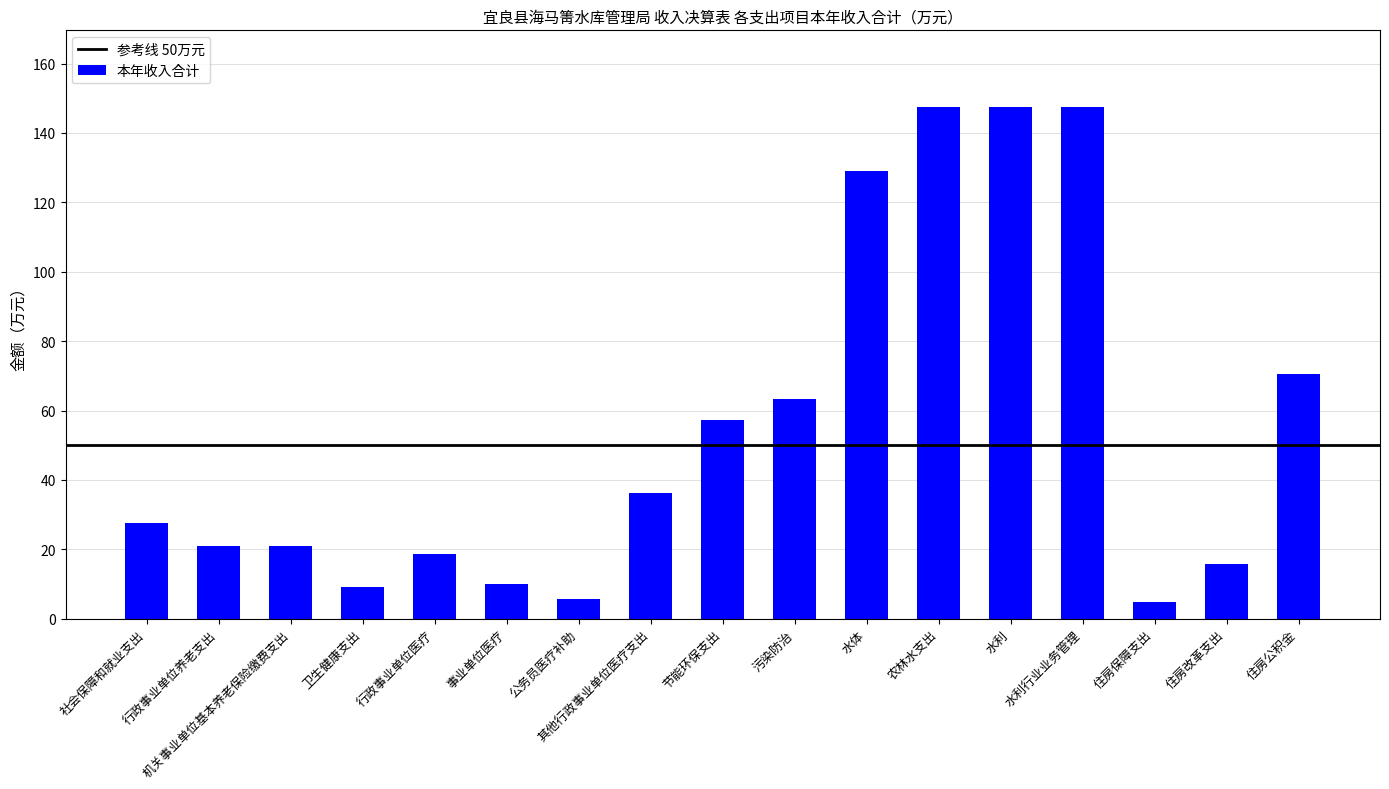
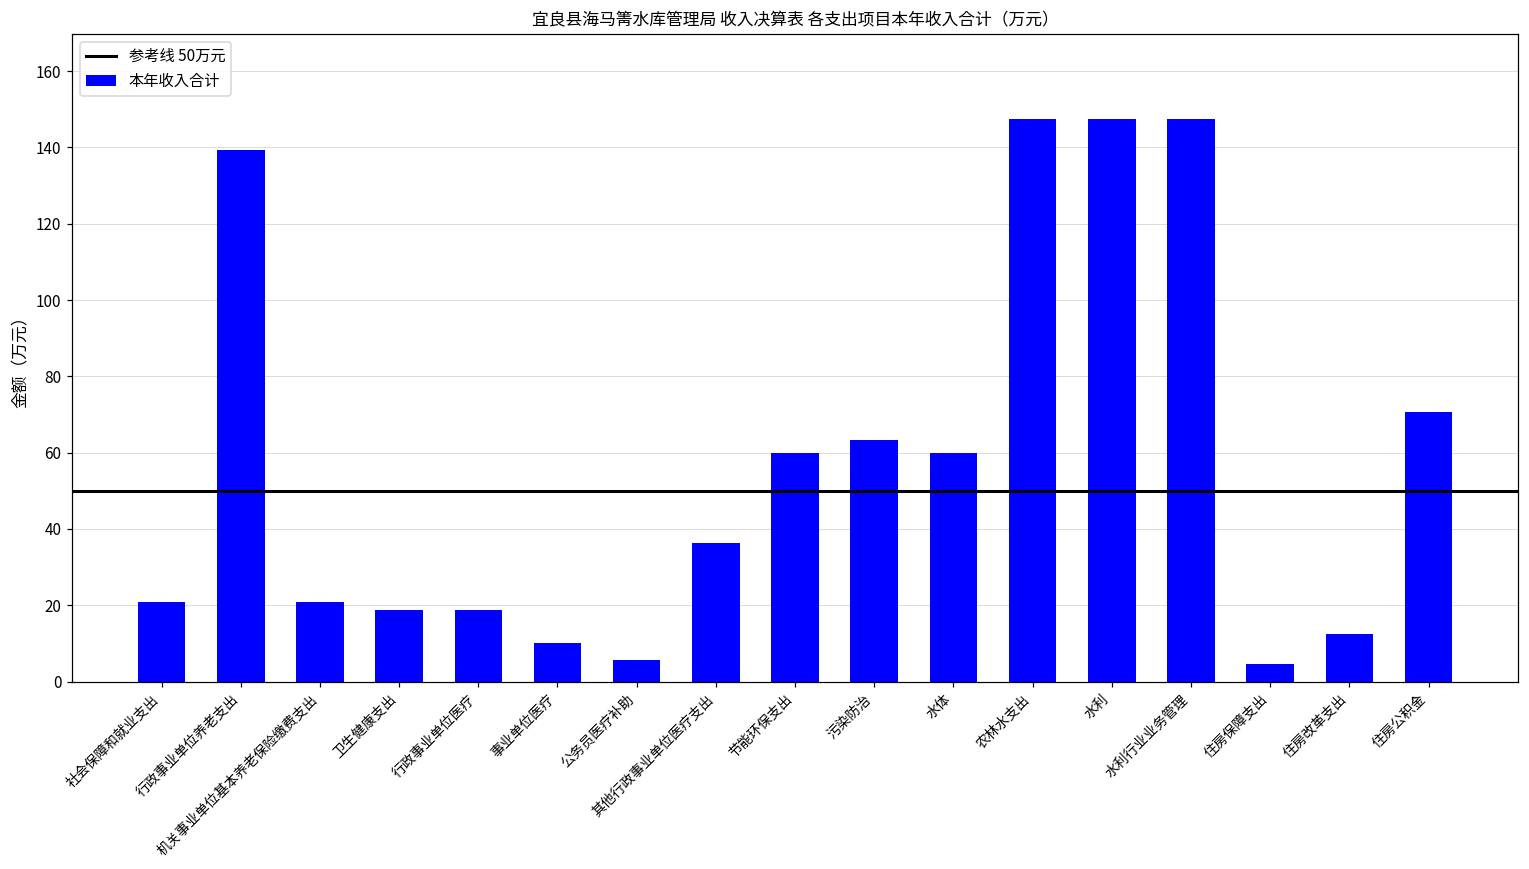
  {
-   "社会保障和就业支出": 27,
-   "行政事业单位养老支出": 21,
+   "社会保障和就业支出": 21,
+   "行政事业单位养老支出": 139,
    "机关事业单位基本养老保险缴费支出": 21,
-   "卫生健康支出": 9,
+   "卫生健康支出": 19,
    "行政事业单位医疗": 19,
    "事业单位医疗": 10,
    "公务员医疗补助": 6,
    "其他行政事业单位医疗支出": 36,
-   "节能环保支出": 57,
+   "节能环保支出": 60,
    "污染防治": 63,
-   "水体": 129,
+   "水体": 60,
    "农林水支出": 147,
    "水利": 147,
    "水利行业业务管理": 147,
    "住房保障支出": 5,
-   "住房改革支出": 16,
+   "住房改革支出": 13,
    "住房公积金": 71
  }
